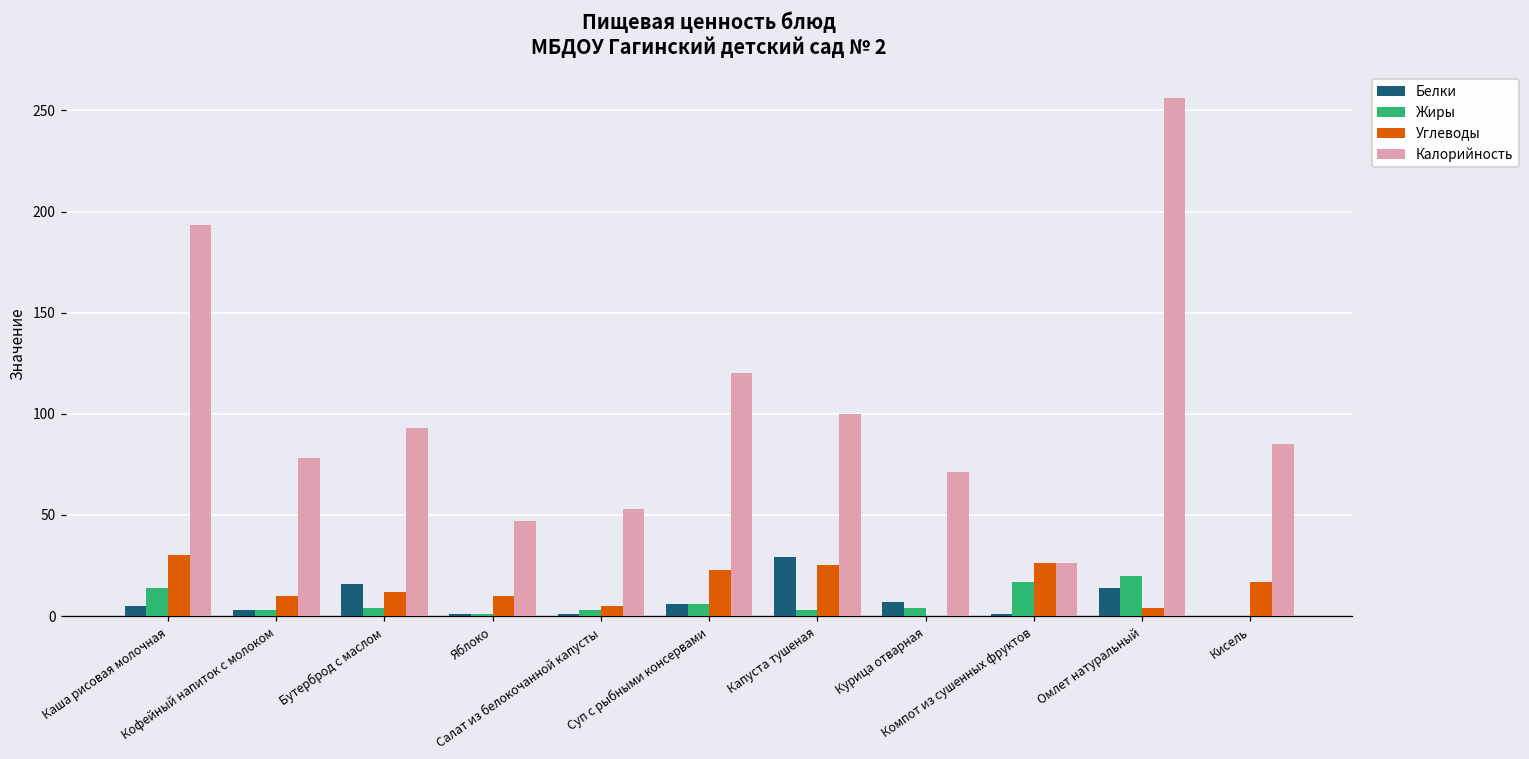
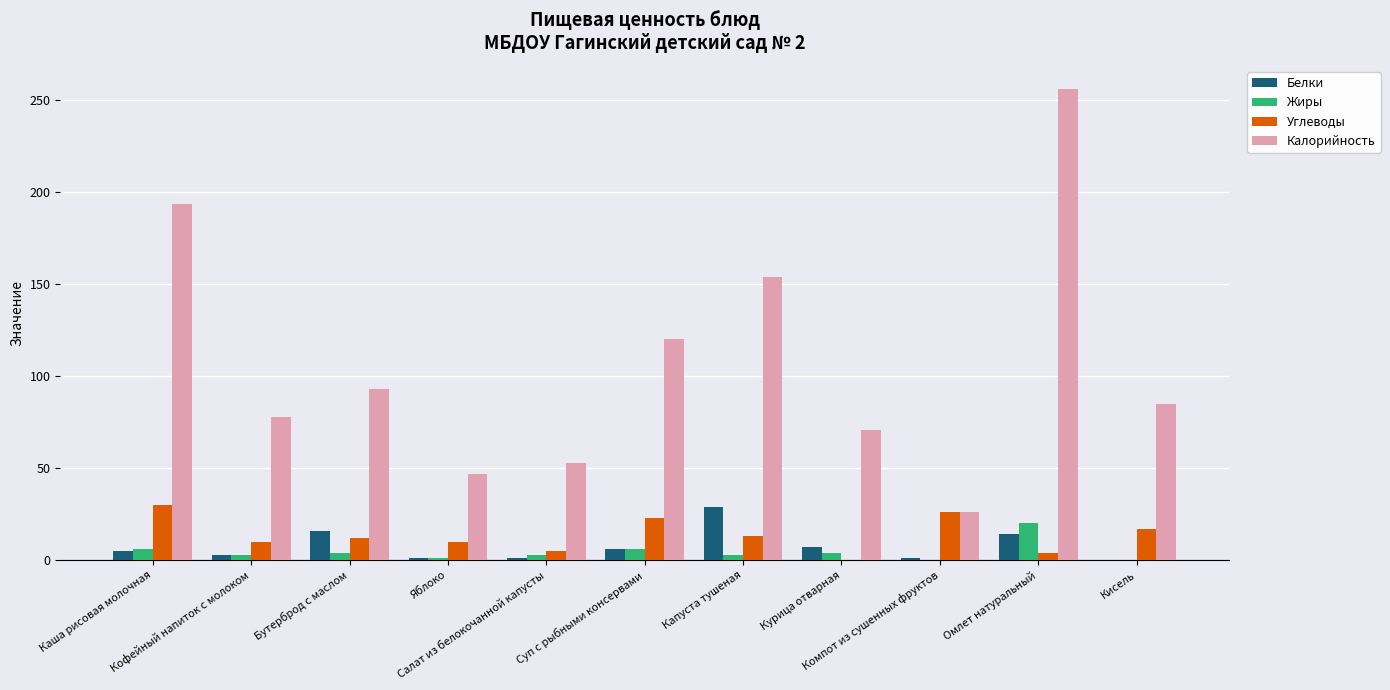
  {
    "Белки": {
      "Каша рисовая молочная": 5,
      "Кофейный напиток с молоком": 3,
      "Бутерброд с маслом": 16,
      "Суп с рыбными консервами": 6,
      "Капуста тушеная": 29,
      "Курица отварная": 7,
      "Омлет натуральный": 14,
      "Кисель": 0
    },
    "Жиры": {
-     "Каша рисовая молочная": 14,
+     "Каша рисовая молочная": 6,
      "Кофейный напиток с молоком": 3,
      "Бутерброд с маслом": 4,
      "Салат из белокочанной капусты": 3,
      "Суп с рыбными консервами": 6,
      "Капуста тушеная": 3,
      "Курица отварная": 4,
-     "Компот из сушенных фруктов": 17,
+     "Компот из сушенных фруктов": 0,
      "Омлет натуральный": 20,
      "Кисель": 0
    },
    "Углеводы": {
      "Каша рисовая молочная": 30,
      "Кофейный напиток с молоком": 10,
      "Бутерброд с маслом": 12,
      "Яблоко": 10,
      "Салат из белокочанной капусты": 5,
      "Суп с рыбными консервами": 23,
-     "Капуста тушеная": 25,
+     "Капуста тушеная": 13,
      "Курица отварная": 0,
      "Компот из сушенных фруктов": 26,
      "Омлет натуральный": 4,
      "Кисель": 17
    },
    "Калорийность": {
      "Каша рисовая молочная": 193,
      "Кофейный напиток с молоком": 78,
      "Бутерброд с маслом": 93,
      "Яблоко": 47,
      "Салат из белокочанной капусты": 53,
      "Суп с рыбными консервами": 120,
-     "Капуста тушеная": 100,
+     "Капуста тушеная": 154,
      "Курица отварная": 71,
      "Компот из сушенных фруктов": 26,
      "Омлет натуральный": 256,
      "Кисель": 85
    }
  }
